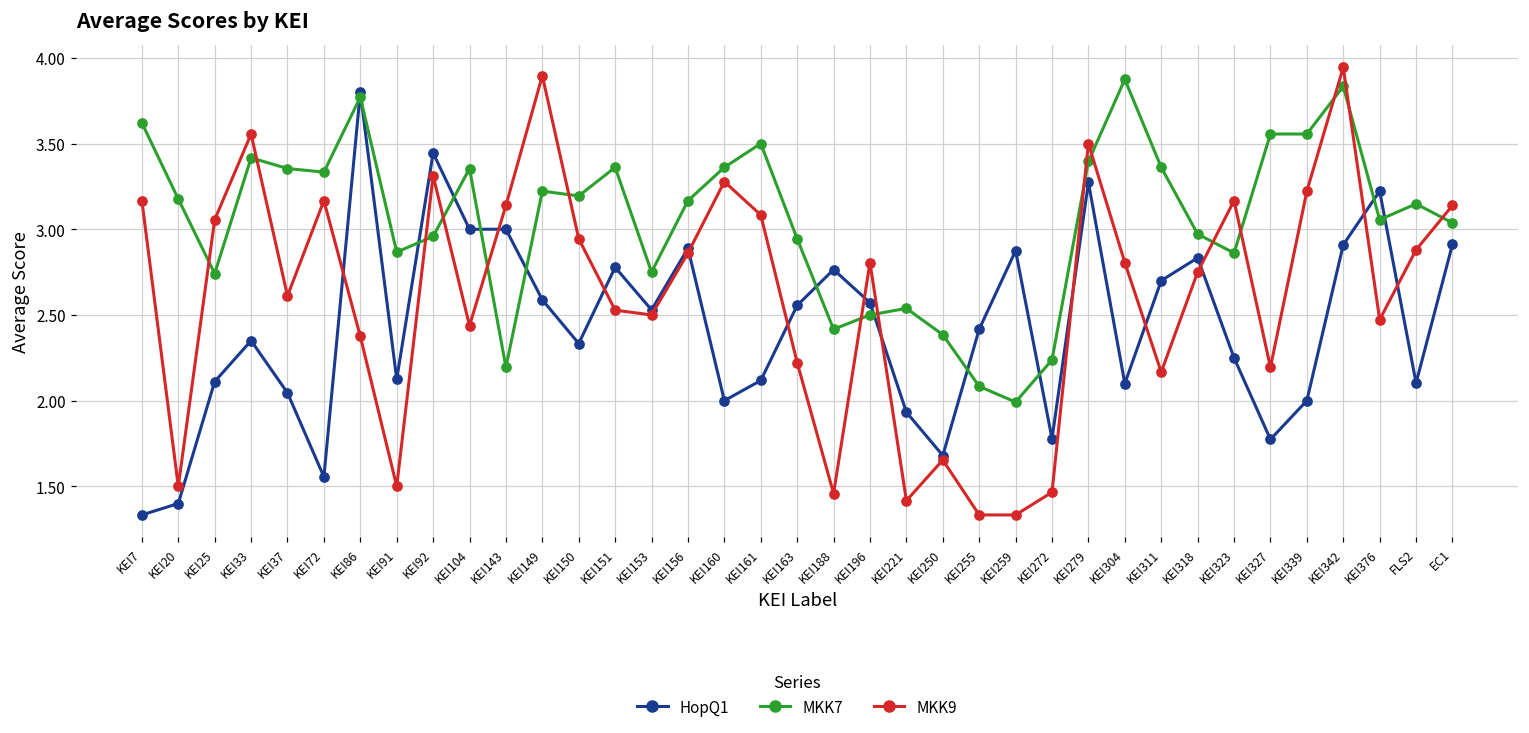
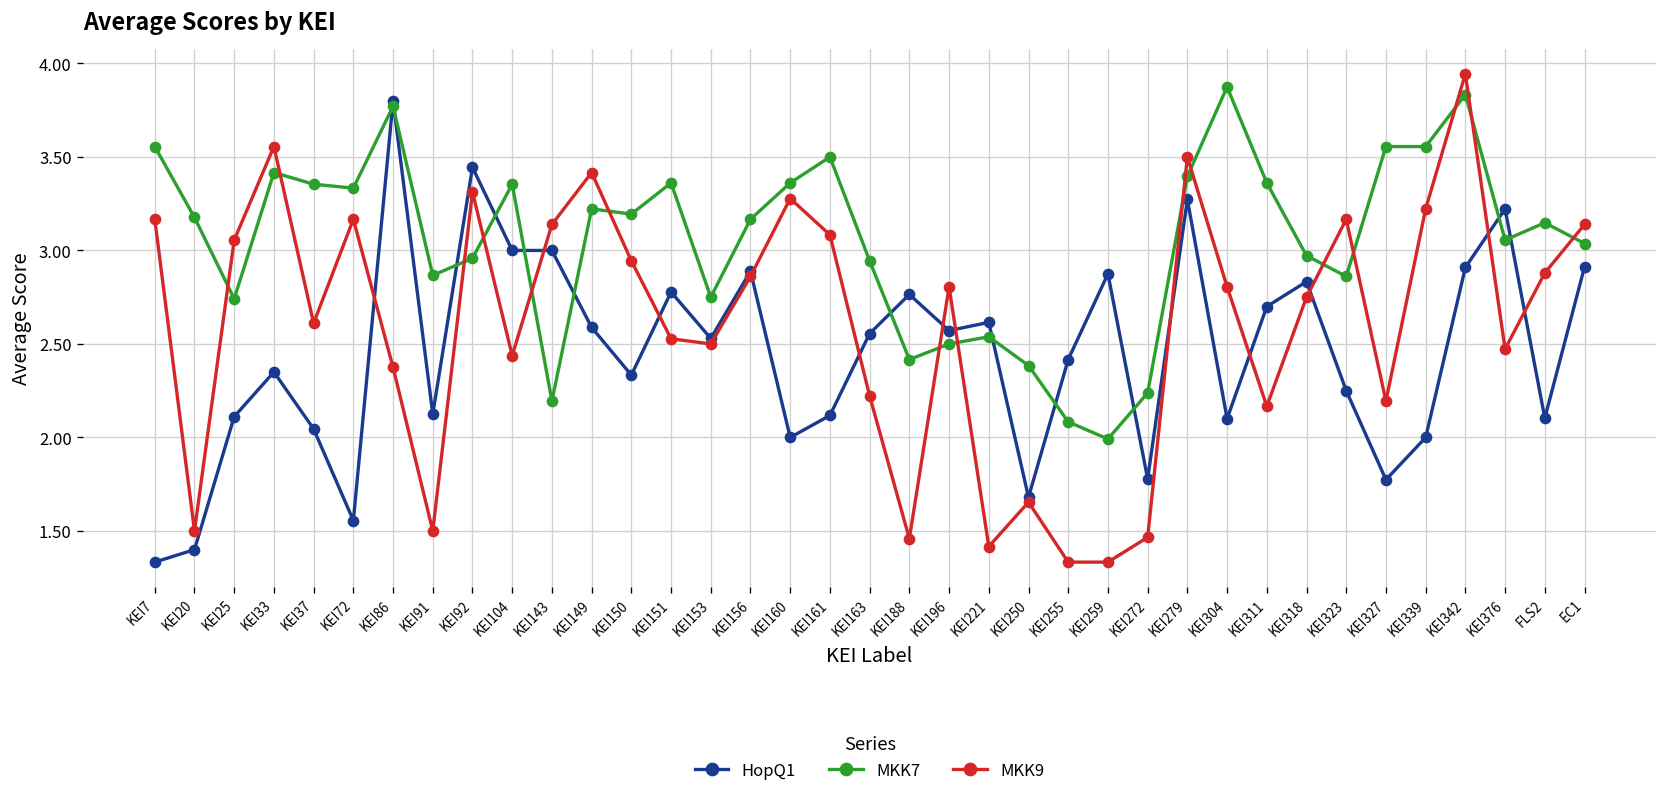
  {
    "HopQ1": {
      "KEI7": 1.33,
      "KEI20": 1.40,
      "KEI25": 2.11,
      "KEI33": 2.35,
      "KEI37": 2.05,
      "KEI72": 1.56,
      "KEI86": 3.80,
      "KEI91": 2.13,
      "KEI92": 3.44,
      "KEI104": 3.00,
      "KEI143": 3.00,
      "KEI149": 2.59,
      "KEI150": 2.33,
      "KEI151": 2.78,
      "KEI153": 2.53,
      "KEI156": 2.89,
      "KEI160": 2.00,
      "KEI161": 2.12,
      "KEI163": 2.56,
      "KEI188": 2.76,
      "KEI196": 2.57,
-     "KEI221": 1.93,
+     "KEI221": 2.62,
      "KEI250": 1.68,
      "KEI255": 2.42,
      "KEI259": 2.88,
      "KEI272": 1.78,
      "KEI279": 3.27,
      "KEI304": 2.10,
      "KEI311": 2.70,
      "KEI318": 2.83,
      "KEI323": 2.25,
      "KEI327": 1.77,
      "KEI339": 2.00,
      "KEI342": 2.91,
      "KEI376": 3.22,
      "FLS2": 2.10,
      "EC1": 2.91
    },
    "MKK7": {
-     "KEI7": 3.62,
+     "KEI7": 3.56,
      "KEI20": 3.18,
      "KEI25": 2.74,
      "KEI33": 3.42,
      "KEI37": 3.35,
      "KEI72": 3.33,
      "KEI86": 3.77,
      "KEI91": 2.87,
      "KEI92": 2.96,
      "KEI104": 3.35,
      "KEI143": 2.19,
      "KEI149": 3.22,
      "KEI150": 3.19,
      "KEI151": 3.36,
      "KEI153": 2.75,
      "KEI156": 3.17,
      "KEI160": 3.36,
      "KEI161": 3.50,
      "KEI163": 2.94,
      "KEI188": 2.42,
      "KEI196": 2.50,
      "KEI221": 2.54,
      "KEI250": 2.38,
      "KEI255": 2.08,
      "KEI259": 1.99,
      "KEI272": 2.24,
      "KEI279": 3.40,
      "KEI304": 3.87,
      "KEI311": 3.36,
      "KEI318": 2.97,
      "KEI323": 2.86,
      "KEI327": 3.56,
      "KEI339": 3.56,
      "KEI342": 3.83,
      "KEI376": 3.06,
      "FLS2": 3.15,
      "EC1": 3.04
    },
    "MKK9": {
      "KEI7": 3.17,
      "KEI20": 1.50,
      "KEI25": 3.06,
      "KEI33": 3.56,
      "KEI37": 2.61,
      "KEI72": 3.17,
      "KEI86": 2.38,
      "KEI91": 1.50,
      "KEI92": 3.31,
      "KEI104": 2.44,
      "KEI143": 3.14,
-     "KEI149": 3.90,
+     "KEI149": 3.42,
      "KEI150": 2.94,
      "KEI151": 2.53,
      "KEI153": 2.50,
      "KEI156": 2.86,
      "KEI160": 3.28,
      "KEI161": 3.08,
      "KEI163": 2.22,
      "KEI188": 1.46,
      "KEI196": 2.81,
      "KEI221": 1.42,
      "KEI250": 1.65,
      "KEI255": 1.33,
      "KEI259": 1.33,
      "KEI272": 1.47,
      "KEI279": 3.50,
      "KEI304": 2.81,
      "KEI311": 2.17,
      "KEI318": 2.75,
      "KEI323": 3.17,
      "KEI327": 2.19,
      "KEI339": 3.22,
      "KEI342": 3.94,
      "KEI376": 2.47,
      "FLS2": 2.88,
      "EC1": 3.14
    }
  }
